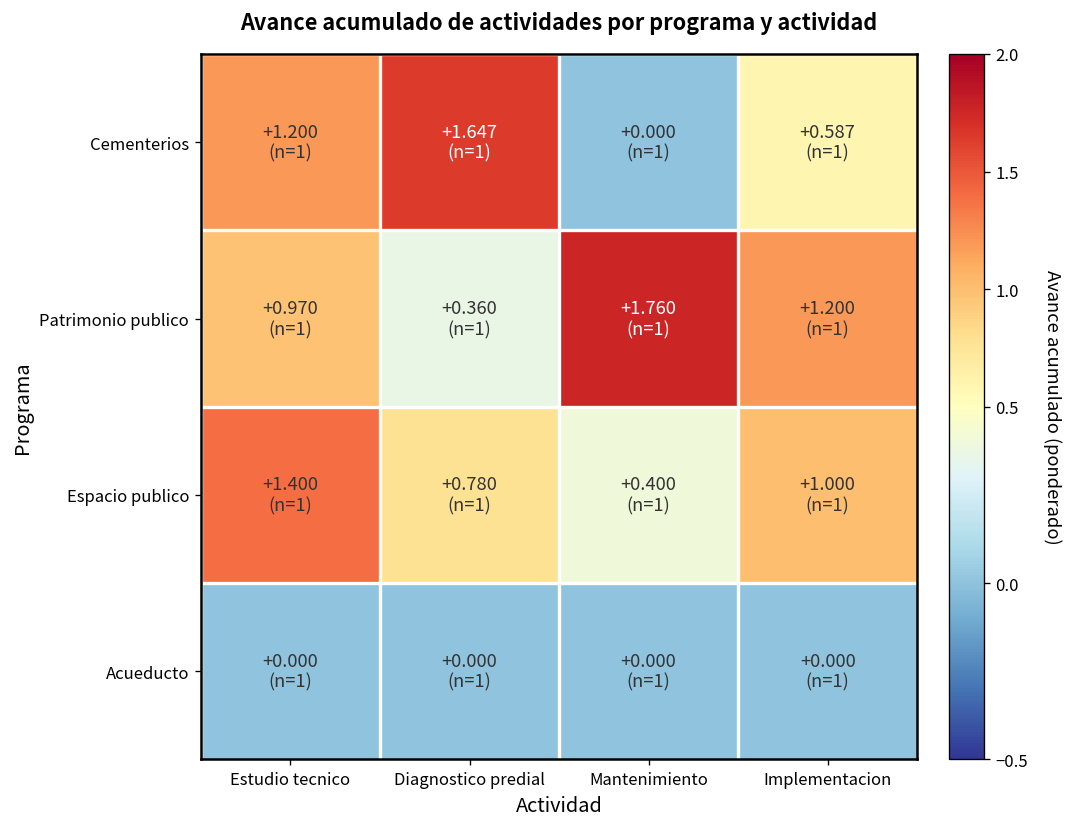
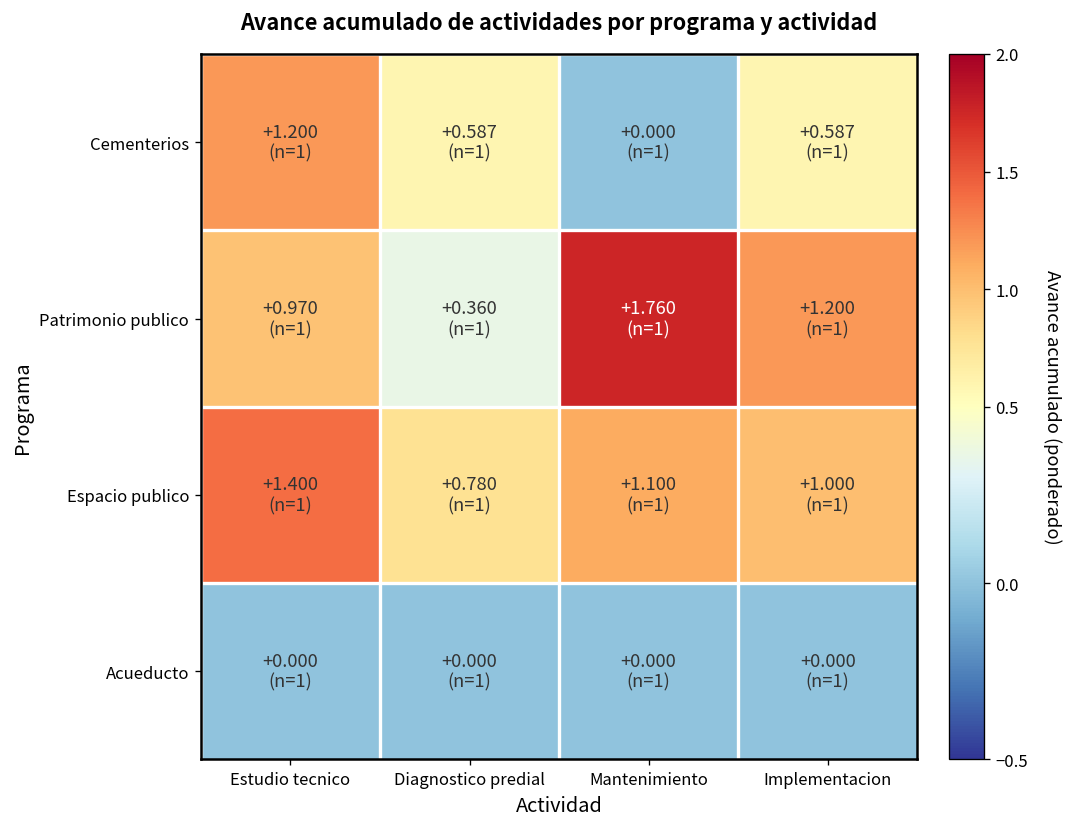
  {
    "Cementerios": {
-     "Diagnostico predial": "+1.647"
+     "Diagnostico predial": "+0.587"
    },
    "Espacio publico": {
-     "Mantenimiento": "+0.400"
+     "Mantenimiento": "+1.100"
    }
  }
